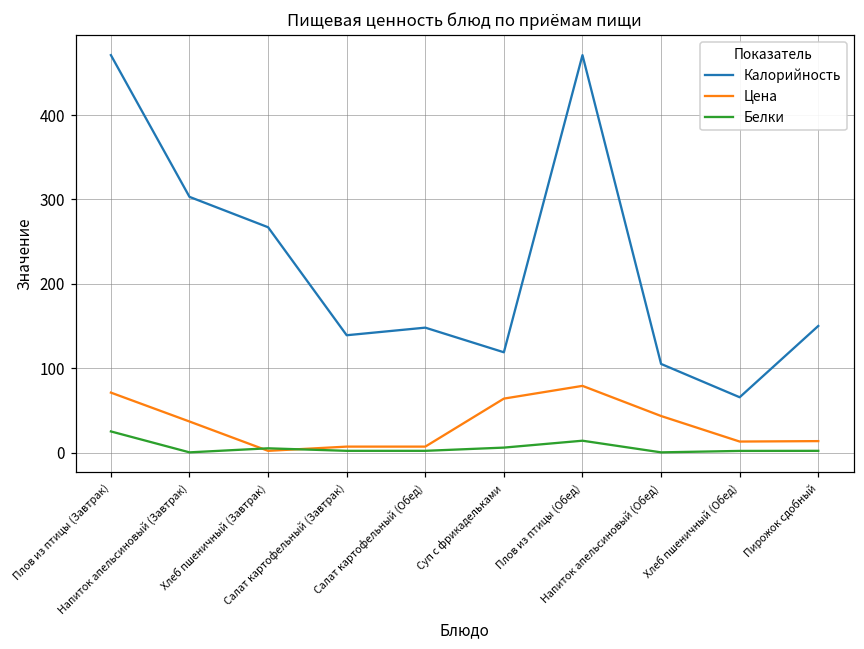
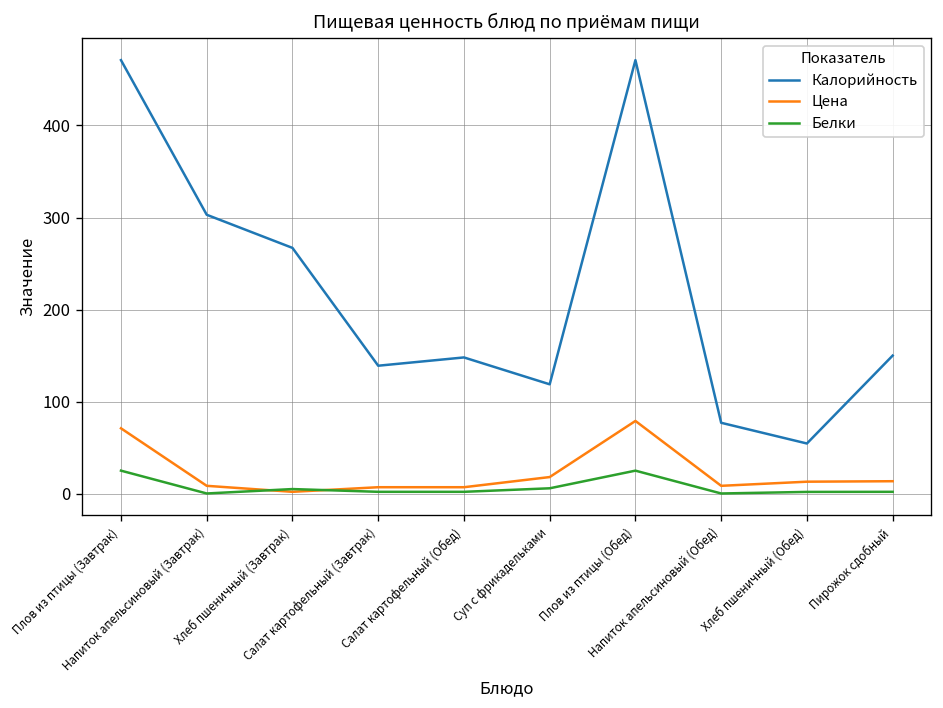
  {
    "Калорийность": {
      "Плов из птицы (Завтрак)": 470,
      "Напиток апельсиновый (Завтрак)": 300,
      "Хлеб пшеничный (Завтрак)": 270,
      "Салат картофельный (Завтрак)": 140,
      "Салат картофельный (Обед)": 150,
      "Суп с фрикадельками": 120,
      "Плов из птицы (Обед)": 470,
-     "Напиток апельсиновый (Обед)": 110,
-     "Хлеб пшеничный (Обед)": 70,
+     "Напиток апельсиновый (Обед)": 80,
+     "Хлеб пшеничный (Обед)": 50,
      "Пирожок сдобный": 150
    },
    "Цена": {
      "Плов из птицы (Завтрак)": 70,
-     "Напиток апельсиновый (Завтрак)": 40,
+     "Напиток апельсиновый (Завтрак)": 10,
      "Салат картофельный (Завтрак)": 10,
      "Салат картофельный (Обед)": 10,
-     "Суп с фрикадельками": 60,
+     "Суп с фрикадельками": 20,
      "Плов из птицы (Обед)": 80,
-     "Напиток апельсиновый (Обед)": 40,
+     "Напиток апельсиновый (Обед)": 10,
      "Хлеб пшеничный (Обед)": 10,
      "Пирожок сдобный": 10
    },
    "Белки": {
      "Плов из птицы (Завтрак)": 30,
      "Напиток апельсиновый (Завтрак)": 0,
      "Салат картофельный (Завтрак)": 0,
      "Салат картофельный (Обед)": 0,
      "Суп с фрикадельками": 10,
-     "Плов из птицы (Обед)": 10,
+     "Плов из птицы (Обед)": 30,
      "Напиток апельсиновый (Обед)": 0,
      "Хлеб пшеничный (Обед)": 0,
      "Пирожок сдобный": 0
    }
  }
